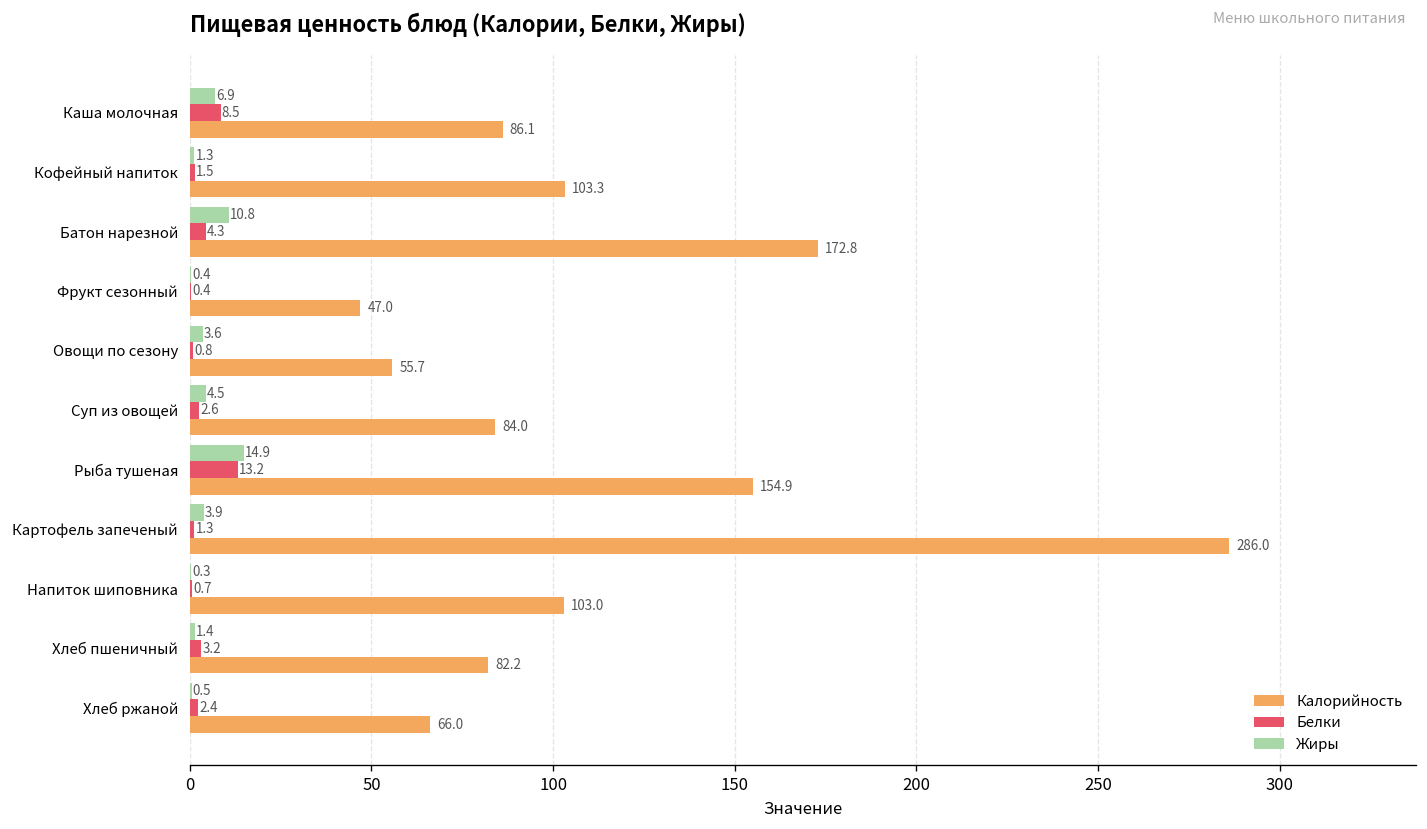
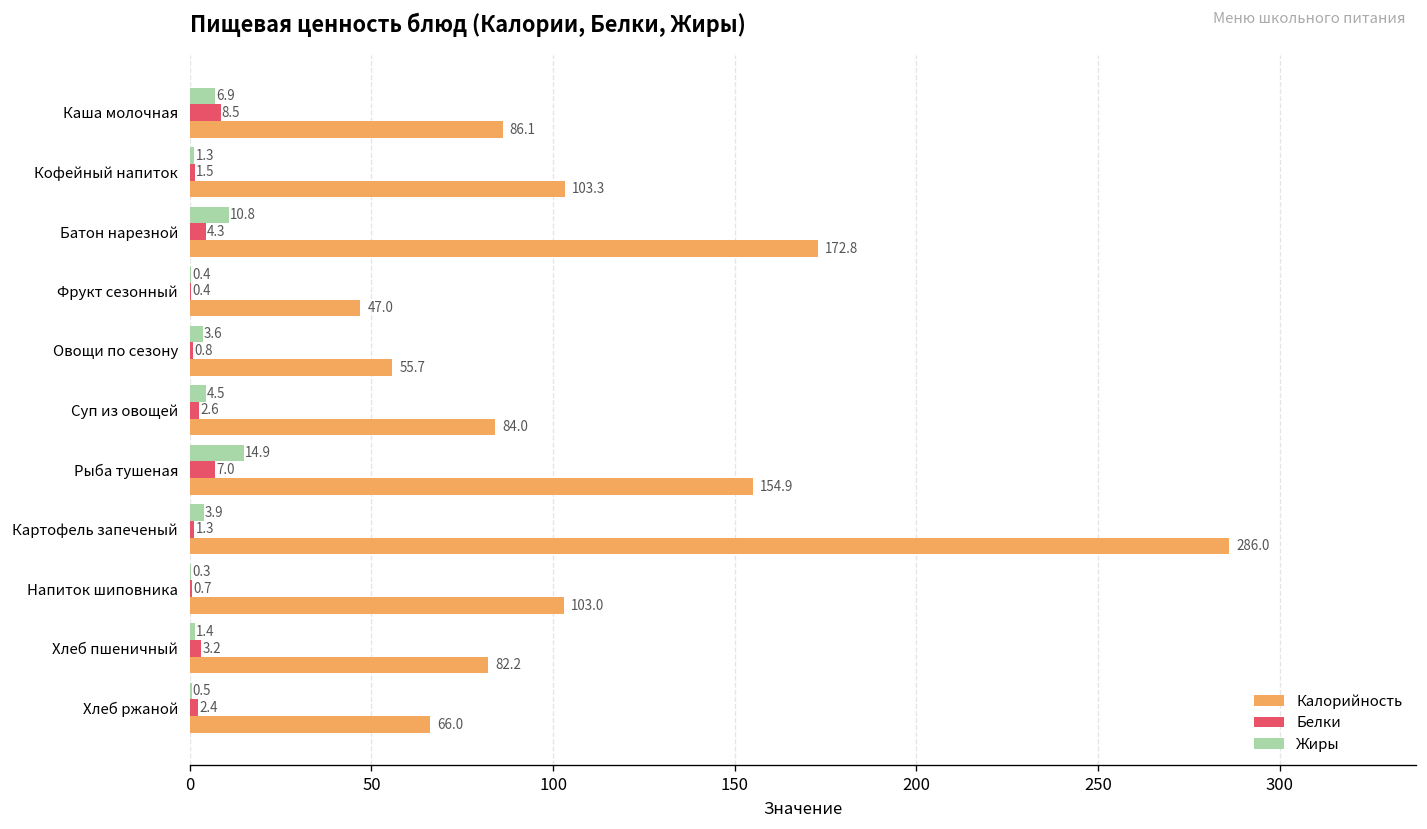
  {
    "Калорийность": {
      "Каша молочная": 86.1,
      "Кофейный напиток": 103.3,
      "Батон нарезной": 172.8,
      "Фрукт сезонный": 47.0,
      "Овощи по сезону": 55.7,
      "Суп из овощей": 84.0,
      "Рыба тушеная": 154.9,
      "Картофель запеченый": 286.0,
      "Напиток шиповника": 103.0,
      "Хлеб пшеничный": 82.2,
      "Хлеб ржаной": 66.0
    },
    "Белки": {
      "Каша молочная": 8.5,
      "Кофейный напиток": 1.5,
      "Батон нарезной": 4.3,
      "Фрукт сезонный": 0.4,
      "Овощи по сезону": 0.8,
      "Суп из овощей": 2.6,
-     "Рыба тушеная": 13.2,
+     "Рыба тушеная": 7.0,
      "Картофель запеченый": 1.3,
      "Напиток шиповника": 0.7,
      "Хлеб пшеничный": 3.2,
      "Хлеб ржаной": 2.4
    },
    "Жиры": {
      "Каша молочная": 6.9,
      "Кофейный напиток": 1.3,
      "Батон нарезной": 10.8,
      "Фрукт сезонный": 0.4,
      "Овощи по сезону": 3.6,
      "Суп из овощей": 4.5,
      "Рыба тушеная": 14.9,
      "Картофель запеченый": 3.9,
      "Напиток шиповника": 0.3,
      "Хлеб пшеничный": 1.4,
      "Хлеб ржаной": 0.5
    }
  }
